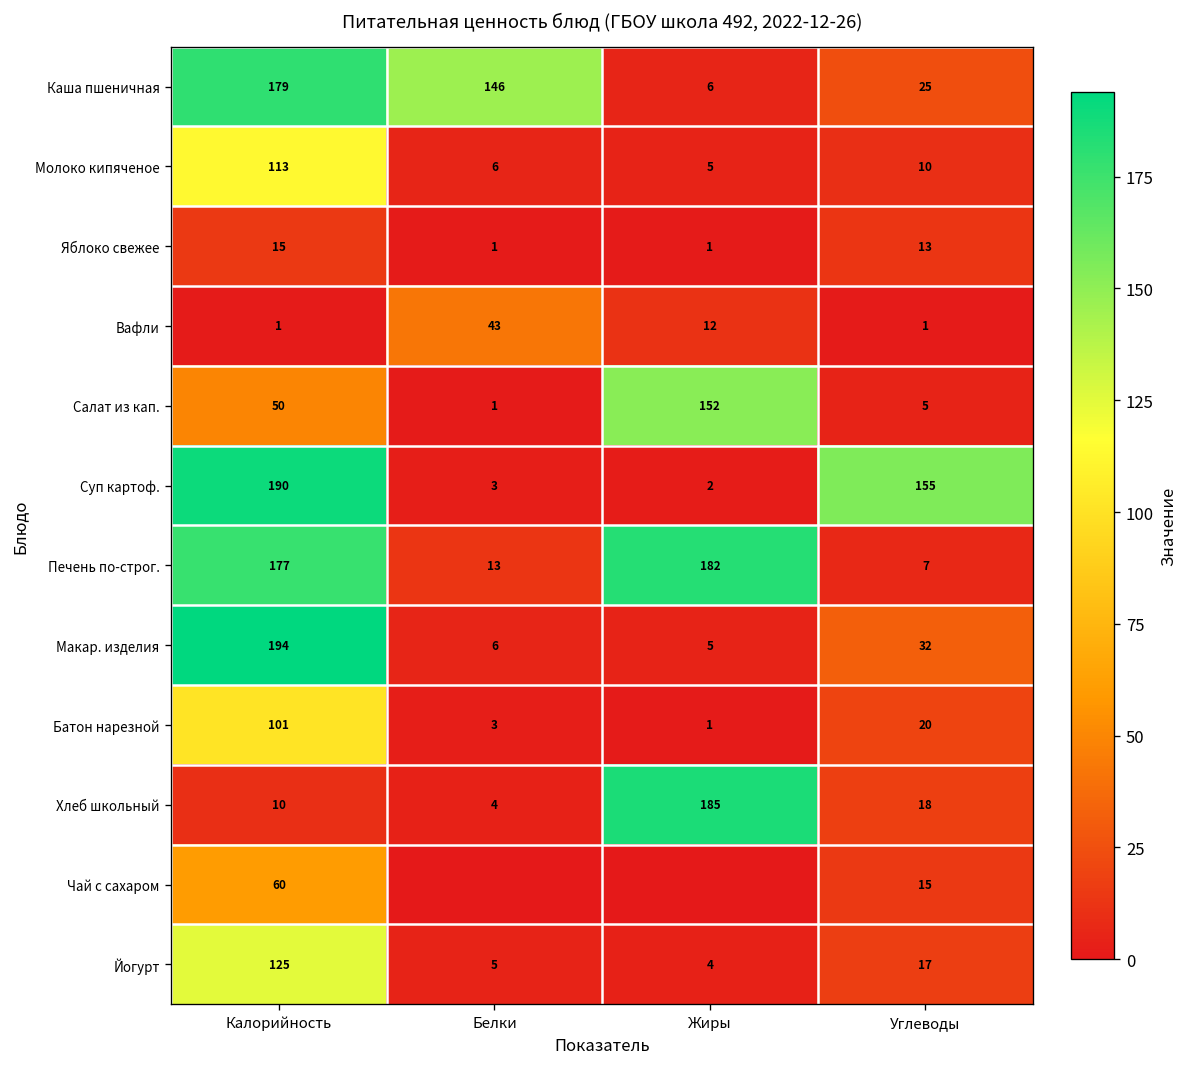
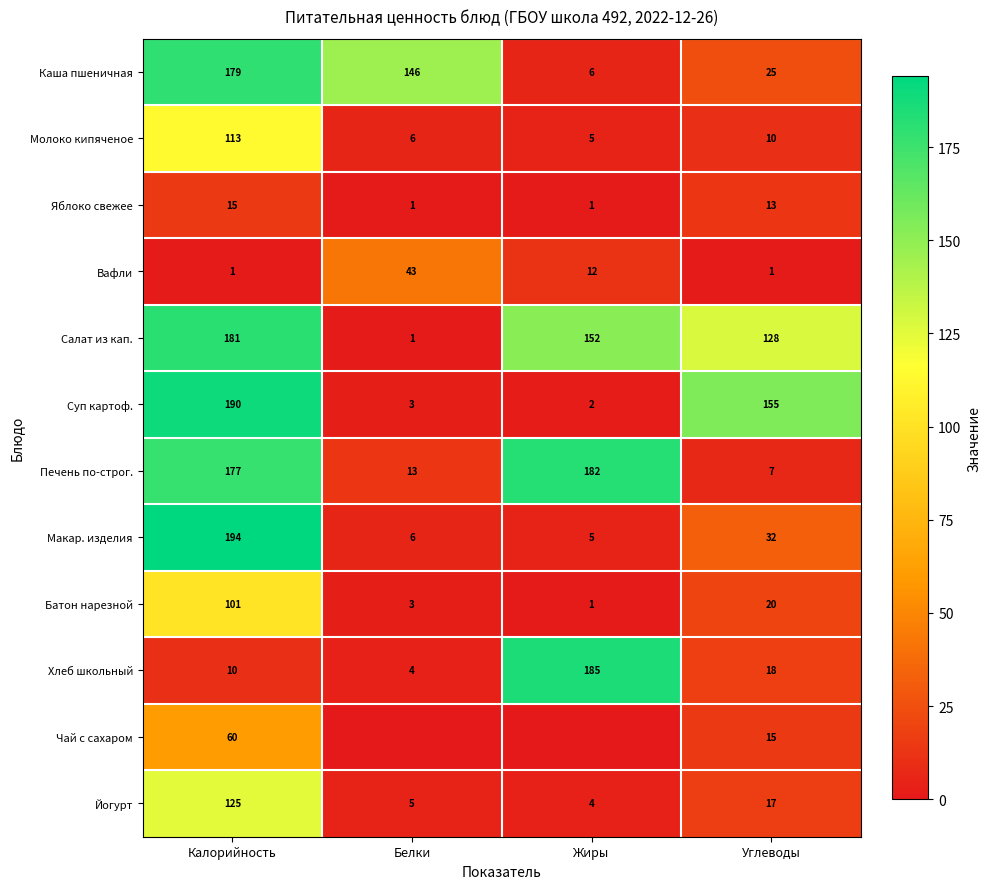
  {
    "Каша пшеничная": {
      "Калорийность": 179,
      "Белки": 146,
      "Жиры": 6,
      "Углеводы": 25
    },
    "Молоко кипяченое": {
      "Калорийность": 113,
      "Белки": 6,
      "Жиры": 5,
      "Углеводы": 10
    },
    "Яблоко свежее": {
      "Калорийность": 15,
      "Белки": 1,
      "Жиры": 1,
      "Углеводы": 13
    },
    "Вафли": {
      "Калорийность": 1,
      "Белки": 43,
      "Жиры": 12,
      "Углеводы": 1
    },
    "Салат из кап.": {
-     "Калорийность": 50,
+     "Калорийность": 181,
      "Белки": 1,
      "Жиры": 152,
-     "Углеводы": 5
+     "Углеводы": 128
    },
    "Суп картоф.": {
      "Калорийность": 190,
      "Белки": 3,
      "Жиры": 2,
      "Углеводы": 155
    },
    "Печень по-строг.": {
      "Калорийность": 177,
      "Белки": 13,
      "Жиры": 182,
      "Углеводы": 7
    },
    "Макар. изделия": {
      "Калорийность": 194,
      "Белки": 6,
      "Жиры": 5,
      "Углеводы": 32
    },
    "Батон нарезной": {
      "Калорийность": 101,
      "Белки": 3,
      "Жиры": 1,
      "Углеводы": 20
    },
    "Хлеб школьный": {
      "Калорийность": 10,
      "Белки": 4,
      "Жиры": 185,
      "Углеводы": 18
    },
    "Чай с сахаром": {
      "Калорийность": 60,
      "Углеводы": 15
    },
    "Йогурт": {
      "Калорийность": 125,
      "Белки": 5,
      "Жиры": 4,
      "Углеводы": 17
    }
  }
